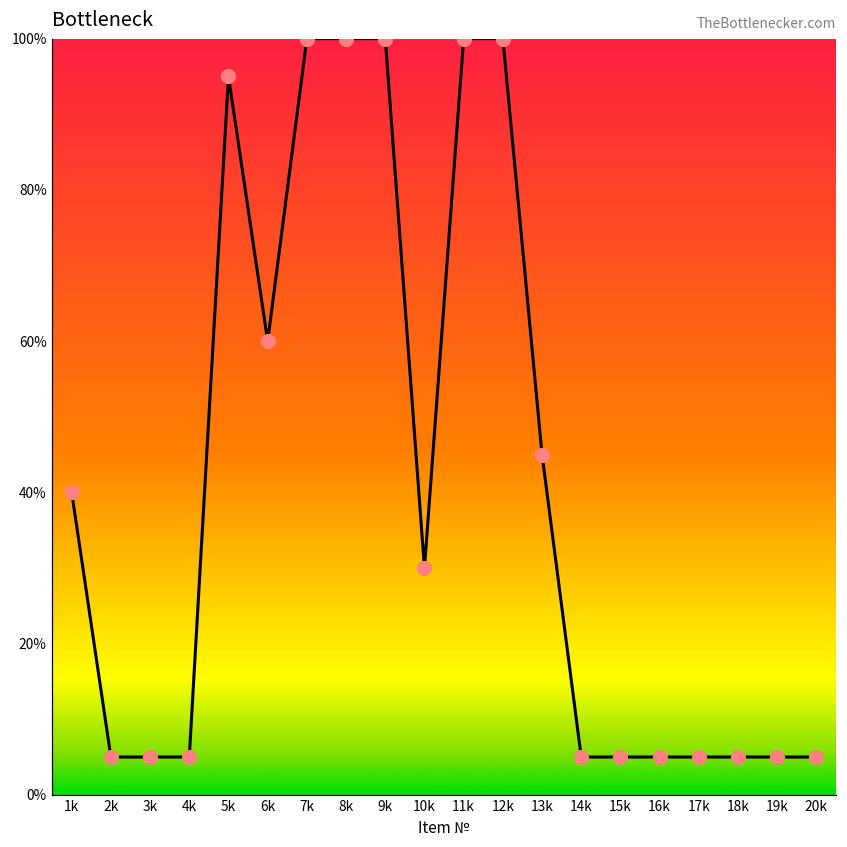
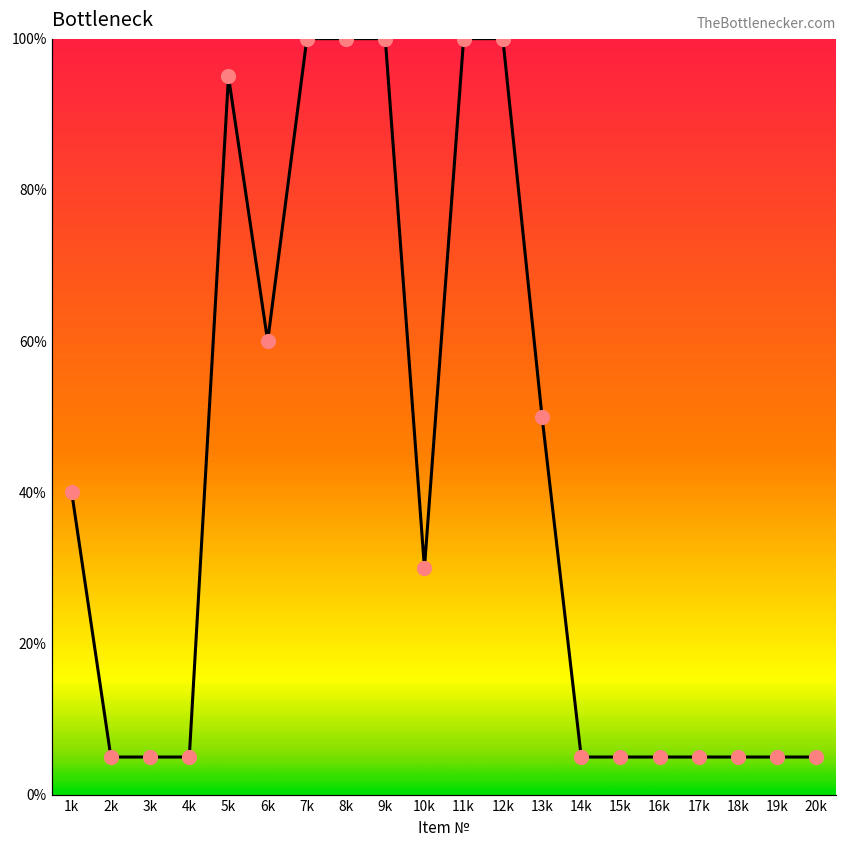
  {
    "1k": "40%",
    "2k": "5%",
    "3k": "5%",
    "4k": "5%",
    "5k": "95%",
    "6k": "60%",
    "7k": "100%",
    "8k": "100%",
    "9k": "100%",
    "10k": "30%",
    "11k": "100%",
    "12k": "100%",
-   "13k": "45%",
+   "13k": "50%",
    "14k": "5%",
    "15k": "5%",
    "16k": "5%",
    "17k": "5%",
    "18k": "5%",
    "19k": "5%",
    "20k": "5%"
  }
